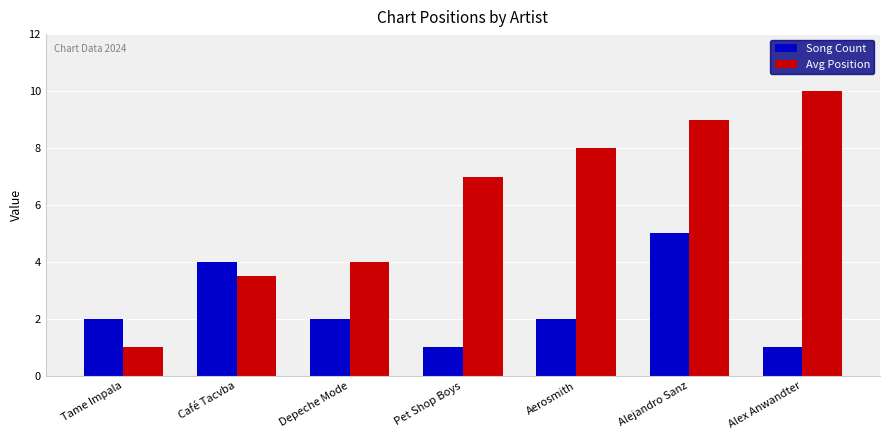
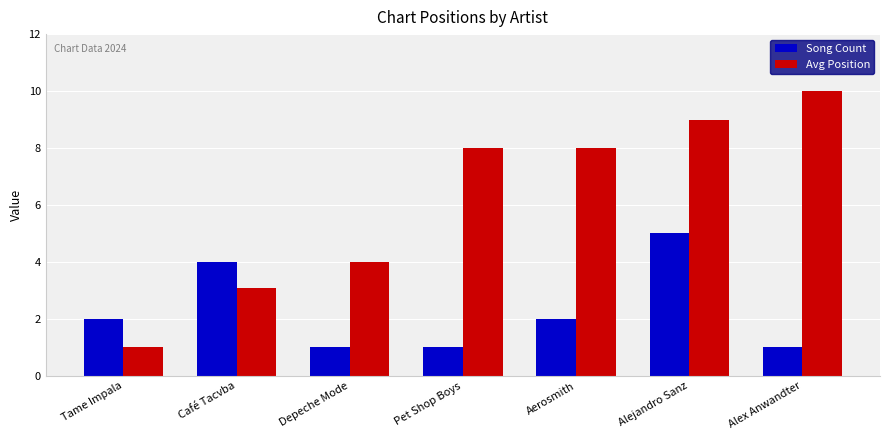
  {
    "Song Count": {
      "Tame Impala": 2,
      "Café Tacvba": 4,
-     "Depeche Mode": 2,
+     "Depeche Mode": 1,
      "Pet Shop Boys": 1,
      "Aerosmith": 2,
      "Alejandro Sanz": 5,
      "Alex Anwandter": 1
    },
    "Avg Position": {
      "Tame Impala": 1.0,
-     "Café Tacvba": 3.5,
+     "Café Tacvba": 3.1,
      "Depeche Mode": 4.0,
-     "Pet Shop Boys": 7,
+     "Pet Shop Boys": 8,
      "Aerosmith": 8.0,
      "Alejandro Sanz": 9.0,
      "Alex Anwandter": 10.0
    }
  }
